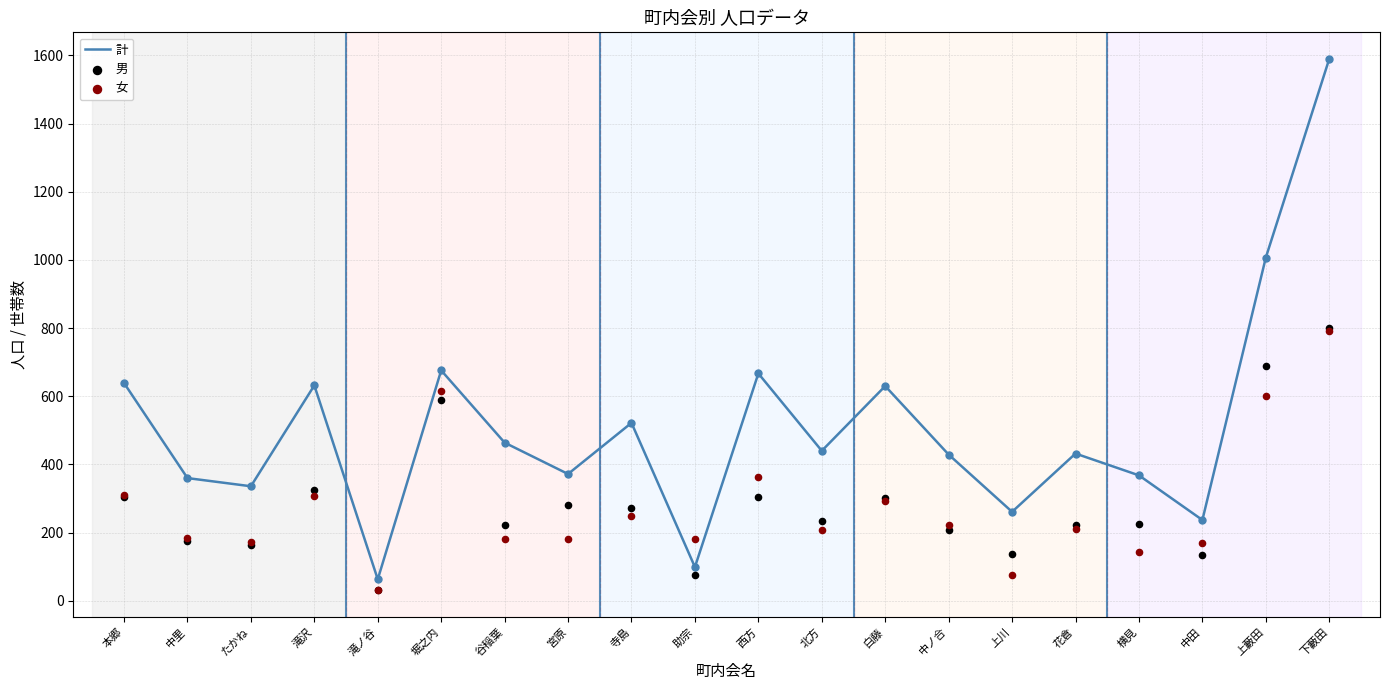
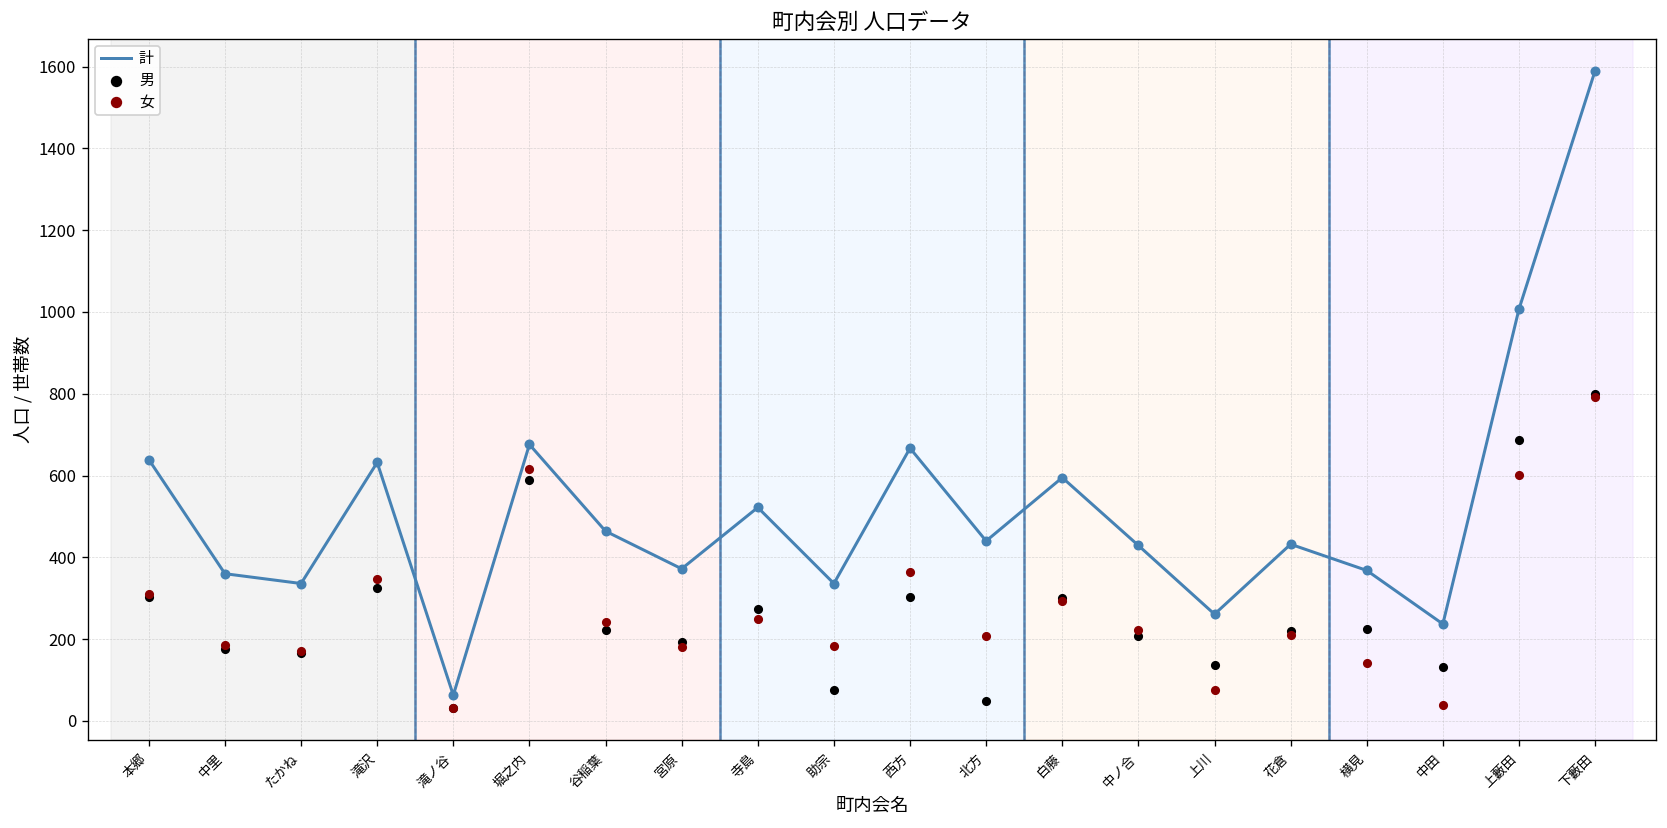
  {
    "計": {
      "本郷": 640,
      "中里": 360,
      "たかね": 340,
      "滝沢": 630,
      "滝ノ谷": 60,
      "堀之内": 680,
      "谷稲葉": 460,
      "宮原": 370,
      "寺島": 520,
-     "助宗": 100,
+     "助宗": 340,
      "西方": 670,
      "北方": 440,
-     "白藤": 630,
+     "白藤": 600,
      "中ノ合": 430,
      "上川": 260,
      "花倉": 430,
      "横見": 370,
      "中田": 240,
      "上藪田": 1010,
      "下藪田": 1590
    },
    "男": {
      "中里": 180,
      "滝沢": 330,
      "堀之内": 590,
      "谷稲葉": 220,
-     "宮原": 280,
+     "宮原": 190,
      "寺島": 270,
      "助宗": 80,
      "西方": 300,
-     "北方": 230,
+     "北方": 50,
      "中ノ合": 210,
      "上川": 140,
      "花倉": 220,
      "横見": 230,
      "中田": 130,
      "上藪田": 690,
      "下藪田": 800
    },
    "女": {
      "中里": 190,
-     "滝沢": 310,
+     "滝沢": 350,
      "堀之内": 620,
-     "谷稲葉": 180,
+     "谷稲葉": 240,
      "宮原": 180,
      "寺島": 250,
      "助宗": 180,
      "西方": 360,
      "北方": 210,
      "中ノ合": 220,
      "上川": 80,
      "花倉": 210,
      "横見": 140,
-     "中田": 170,
+     "中田": 40,
      "上藪田": 600,
      "下藪田": 790
    }
  }
